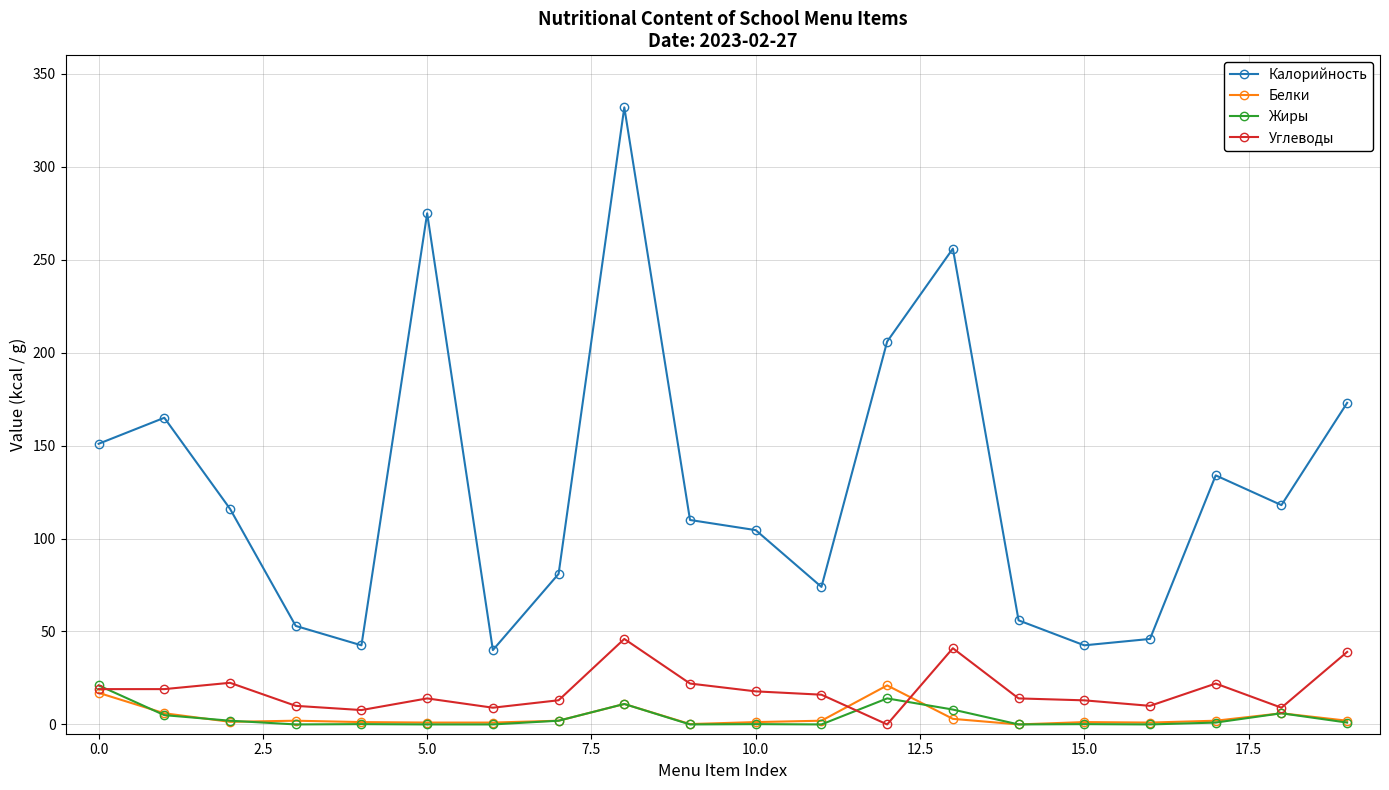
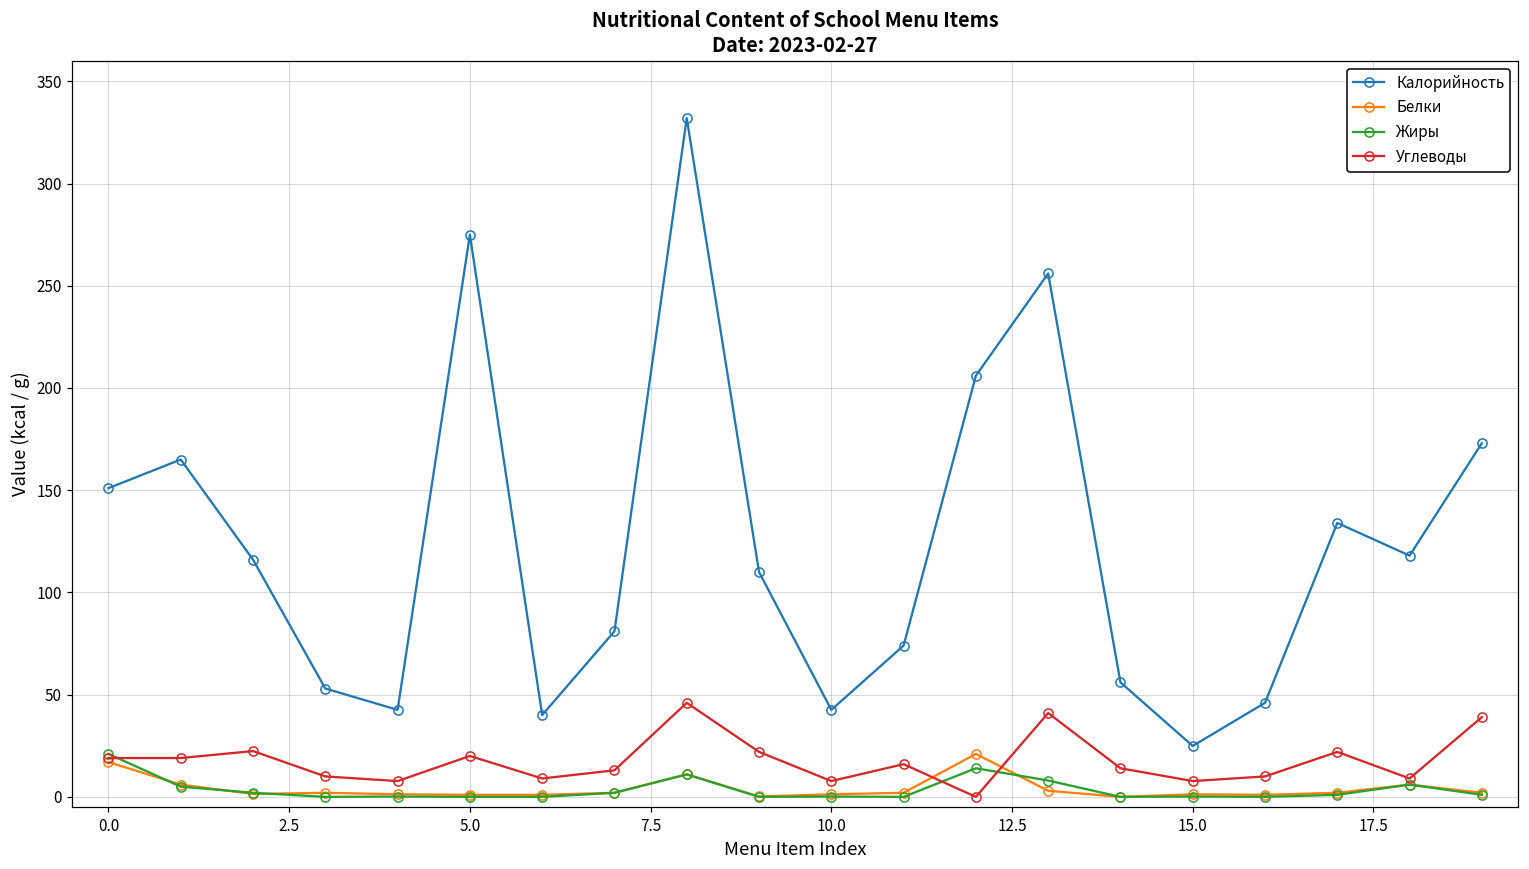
  {
    "Калорийность": {
      "0.0": 151,
      "5.0": 275,
-     "10.0": 105,
-     "15.0": 43
+     "10.0": 43,
+     "15.0": 25
    },
    "Белки": {
      "0.0": 17
    },
    "Жиры": {
      "0.0": 21
    },
    "Углеводы": {
      "0.0": 19,
-     "5.0": 14,
-     "10.0": 18,
-     "15.0": 13
+     "5.0": 20,
+     "10.0": 8,
+     "15.0": 8
    }
  }
